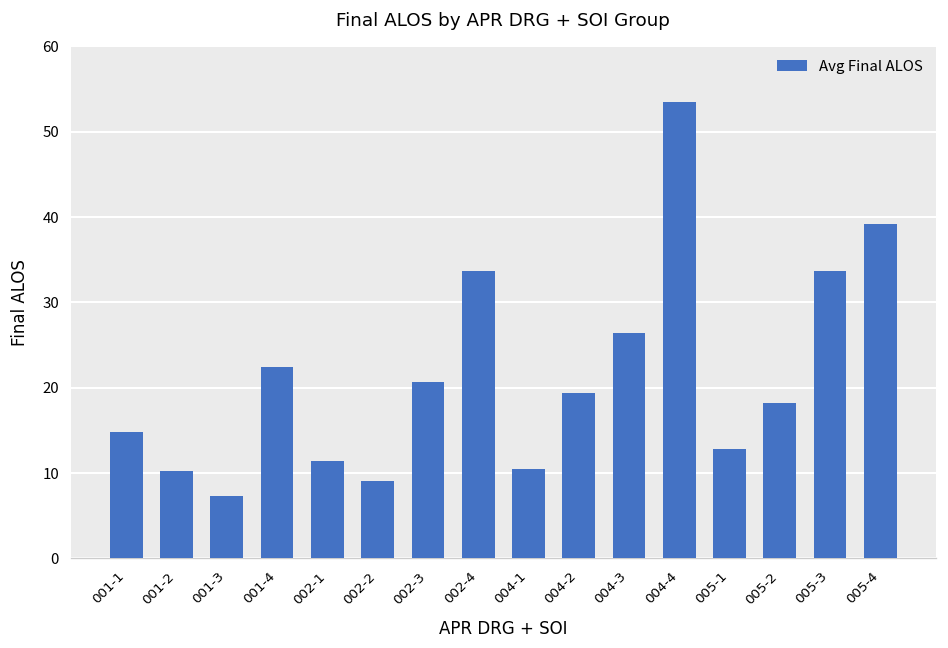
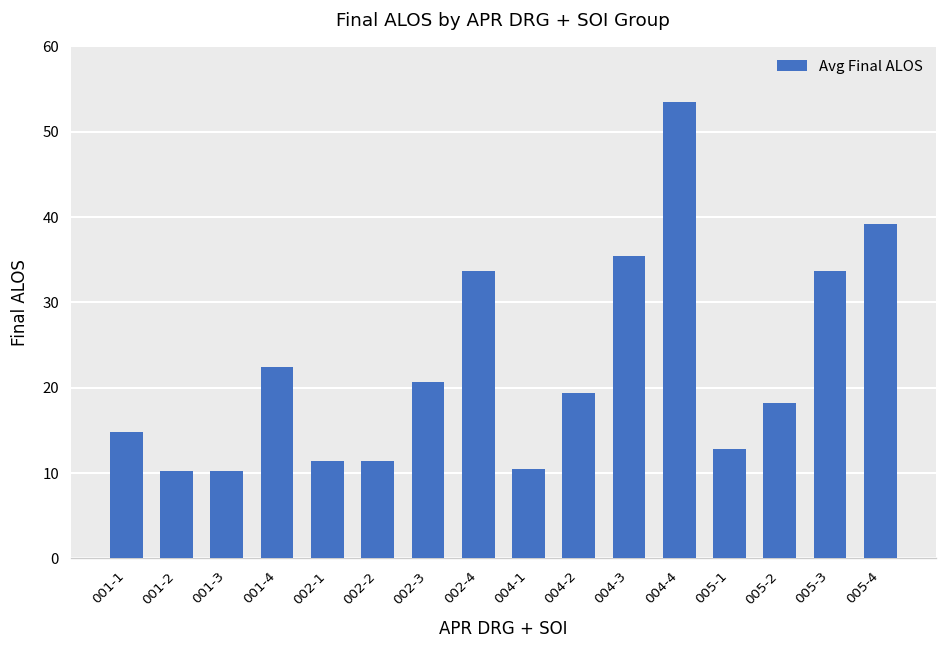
  {
    "001-1": 15,
    "001-2": 10,
-   "001-3": 7,
+   "001-3": 10,
    "001-4": 22,
    "002-1": 11,
-   "002-2": 9,
+   "002-2": 11,
    "002-3": 21,
    "002-4": 34,
    "004-1": 10,
    "004-2": 19,
-   "004-3": 26,
+   "004-3": 35,
    "004-4": 53,
    "005-1": 13,
    "005-2": 18,
    "005-3": 34,
    "005-4": 39
  }
